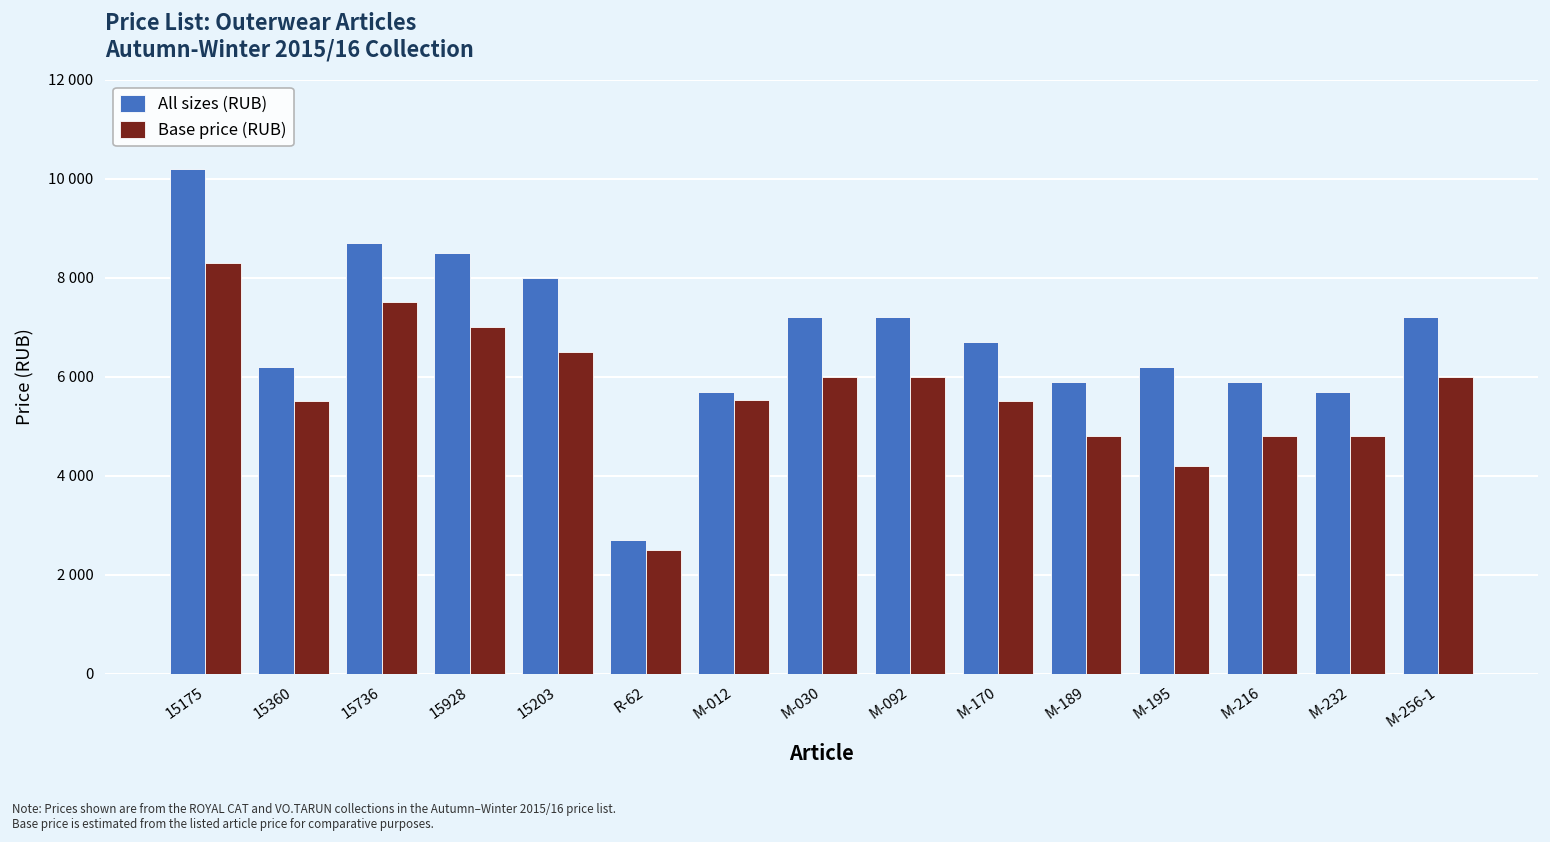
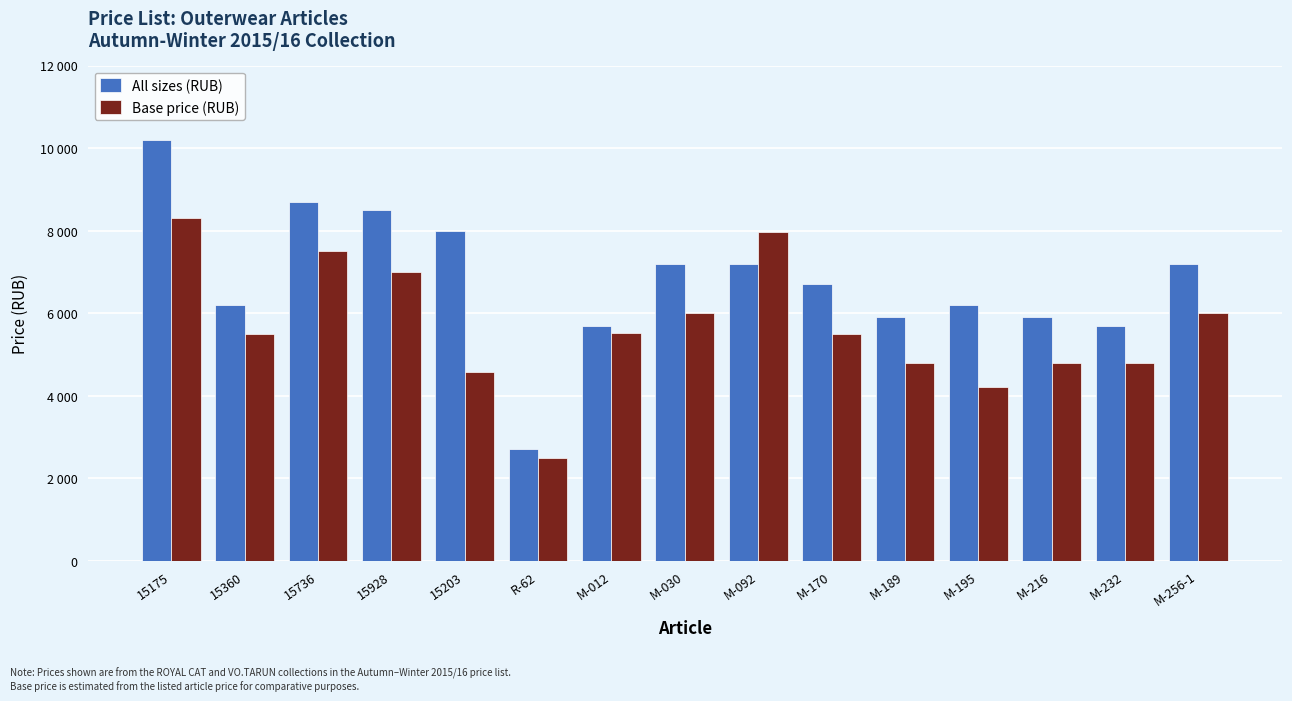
  {
    "All sizes (RUB)": {
      "15175": 10200,
      "15360": 6200,
      "15736": 8700,
      "15928": 8500,
      "15203": 8000,
      "R-62": 2700,
      "M-012": 5700,
      "M-030": 7200,
      "M-092": 7200,
      "M-170": 6700,
      "M-189": 5900,
      "M-195": 6200,
      "M-216": 5900,
      "M-232": 5700,
      "M-256-1": 7200
    },
    "Base price (RUB)": {
      "15175": 8300,
      "15360": 5500,
      "15736": 7500,
      "15928": 7000,
-     "15203": 6500,
+     "15203": 4600,
      "R-62": 2500,
      "M-012": 5500,
      "M-030": 6000,
-     "M-092": 6000,
+     "M-092": 8000,
      "M-170": 5500,
      "M-189": 4800,
      "M-195": 4200,
      "M-216": 4800,
      "M-232": 4800,
      "M-256-1": 6000
    }
  }
